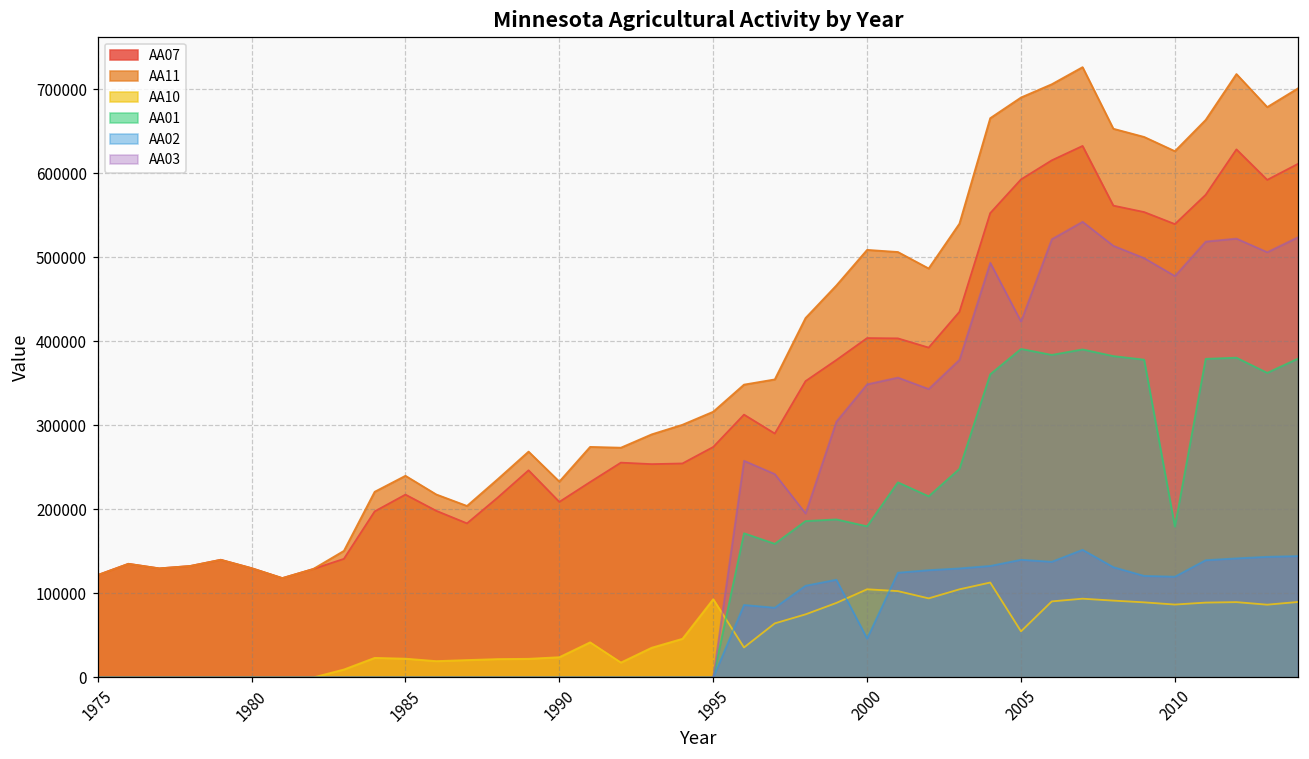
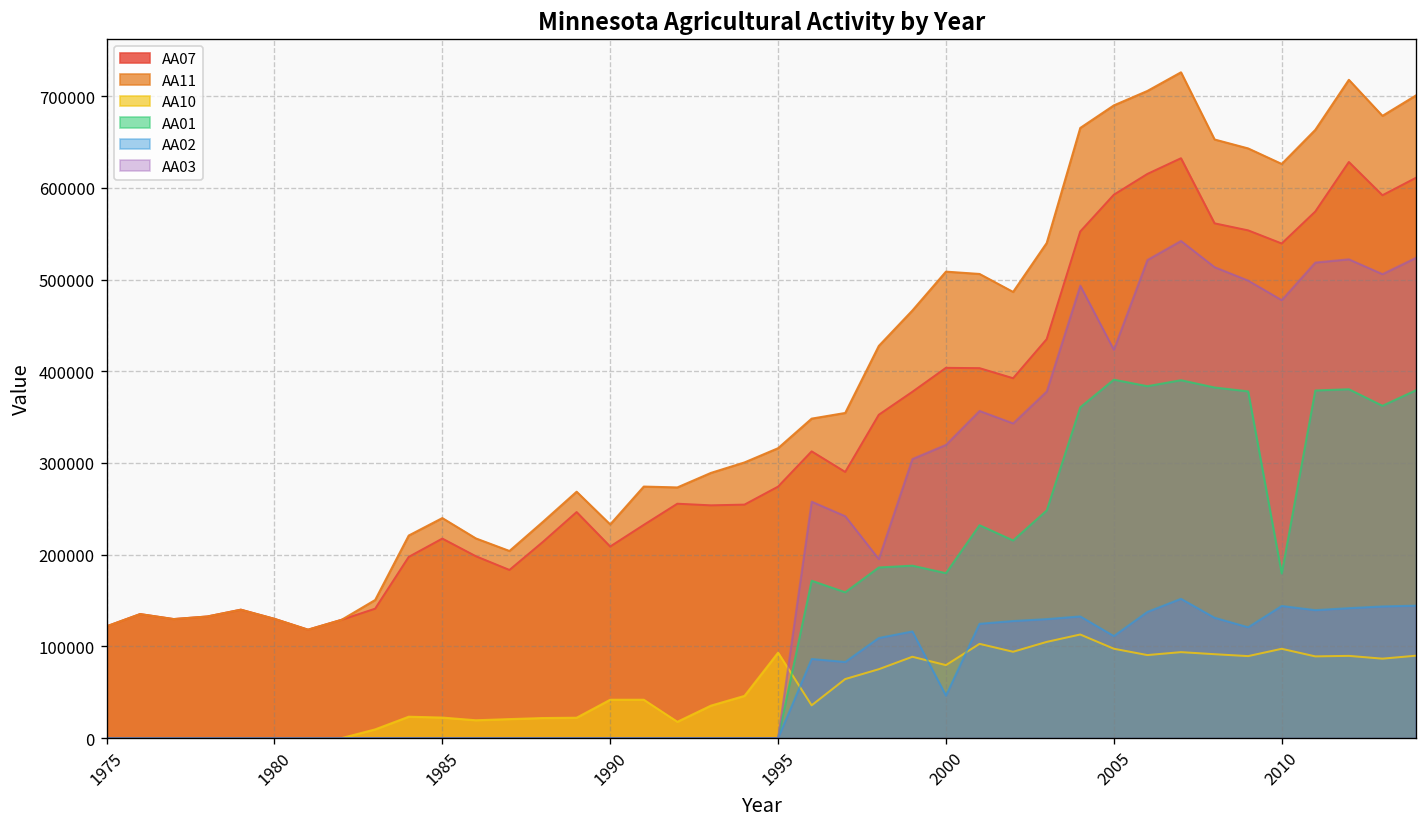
  {
    "AA10": {
      "1985": 20000,
-     "1990": 20000,
+     "1990": 40000,
      "1995": 90000,
-     "2000": 100000,
-     "2005": 50000,
-     "2010": 90000
+     "2000": 80000,
+     "2005": 100000,
+     "2010": 100000
    },
    "AA01": {
      "2000": 180000,
      "2005": 390000,
      "2010": 180000
    },
    "AA02": {
      "2000": 50000,
-     "2005": 140000,
-     "2010": 120000
+     "2005": 110000,
+     "2010": 140000
    },
    "AA03": {
-     "2000": 350000,
+     "2000": 320000,
      "2005": 420000,
      "2010": 480000
    }
  }
